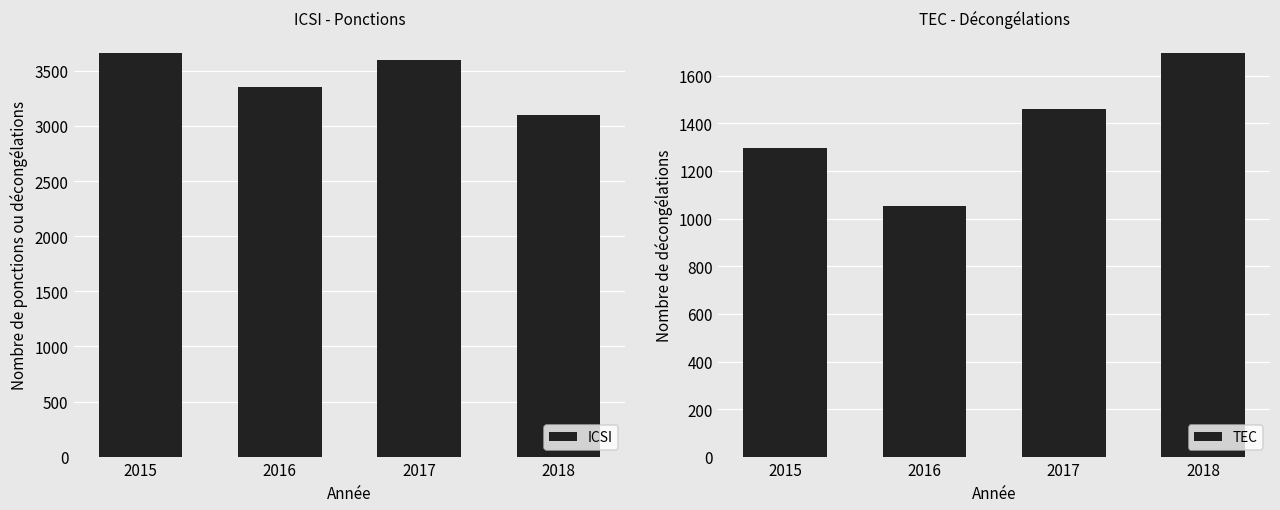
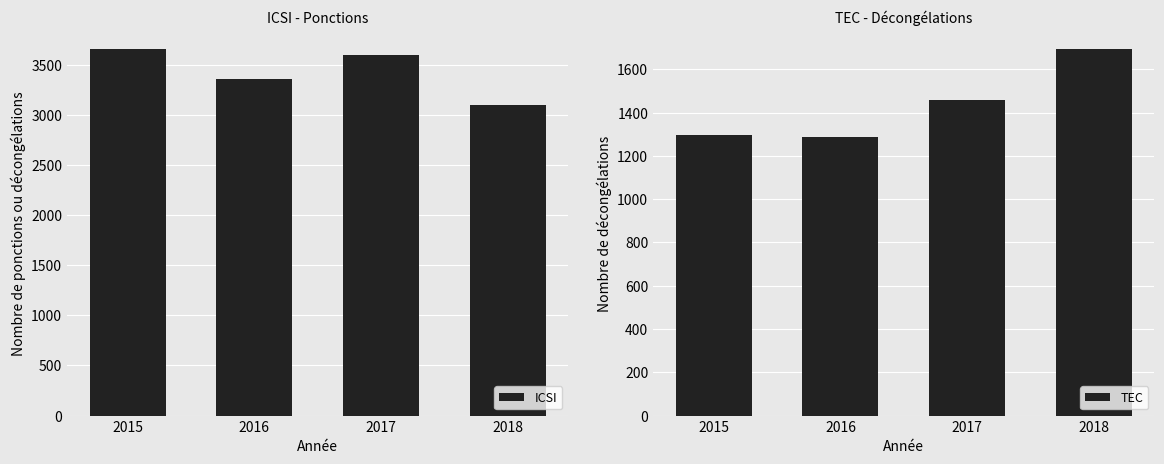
  {
    "ICSI - Ponctions": {
      "2015": 3660,
      "2016": 3360,
      "2017": 3600,
      "2018": 3100
    },
    "TEC - Décongélations": {
      "2015": 1300,
-     "2016": 1060,
+     "2016": 1290,
      "2017": 1460,
      "2018": 1700
    }
  }
